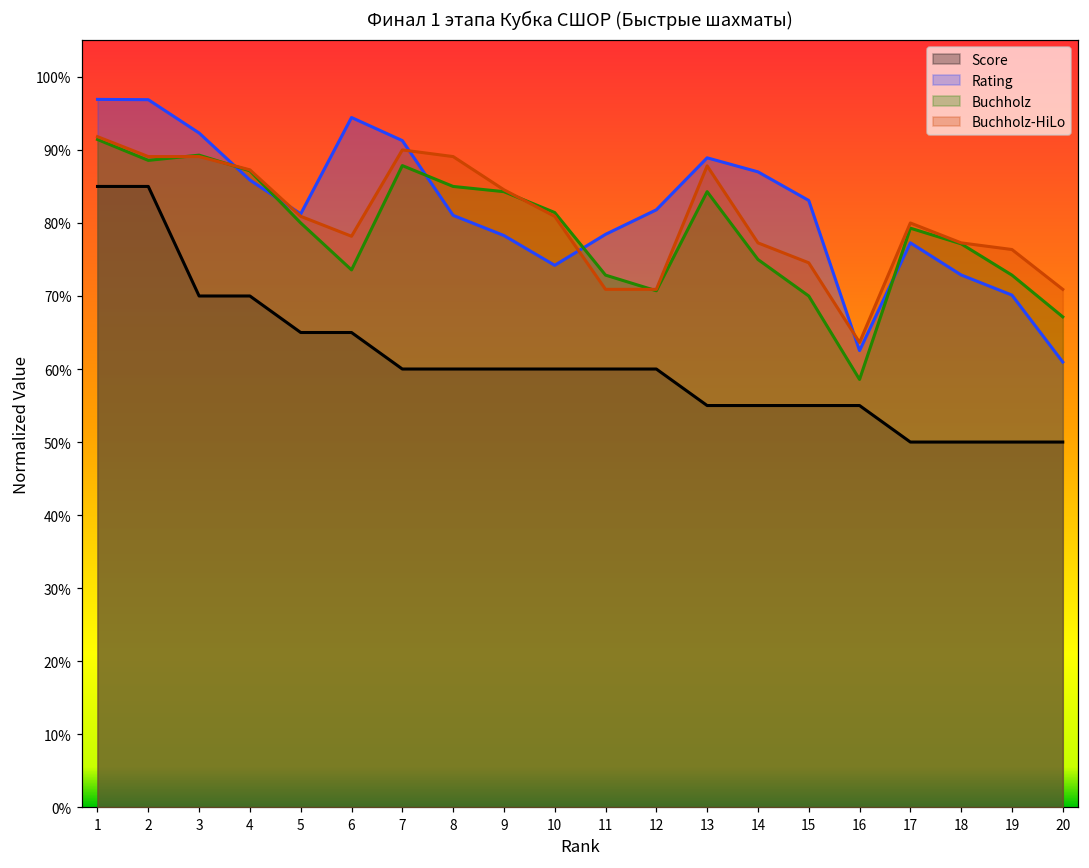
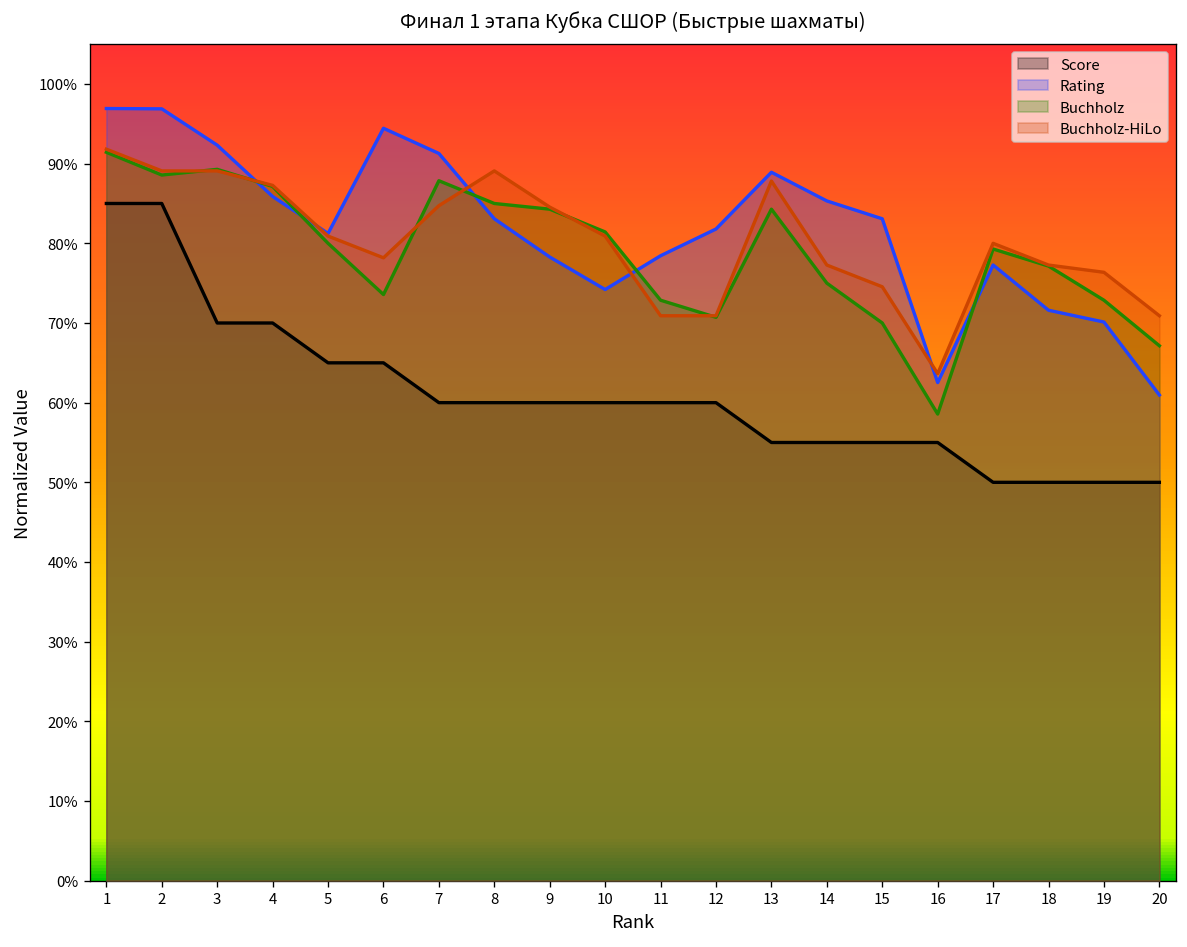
  {
    "Rating": {
      "1": "97%",
      "2": "97%",
      "3": "92%",
      "4": "86%",
      "6": "94%",
      "7": "91%",
-     "8": "81%",
+     "8": "83%",
      "9": "78%",
      "10": "74%",
      "11": "78%",
      "12": "82%",
      "13": "89%",
-     "14": "87%",
+     "14": "85%",
      "15": "83%",
      "16": "63%",
      "17": "77%",
-     "18": "73%",
+     "18": "72%",
      "19": "70%",
      "20": "61%"
    },
    "Buchholz-HiLo": {
      "1": "92%",
      "2": "89%",
      "6": "78%",
-     "7": "90%",
+     "7": "85%",
      "8": "89%",
      "10": "81%",
      "11": "71%",
      "13": "88%",
      "14": "77%",
      "15": "75%",
      "16": "64%",
      "17": "80%",
      "19": "76%",
      "20": "71%"
    }
  }
